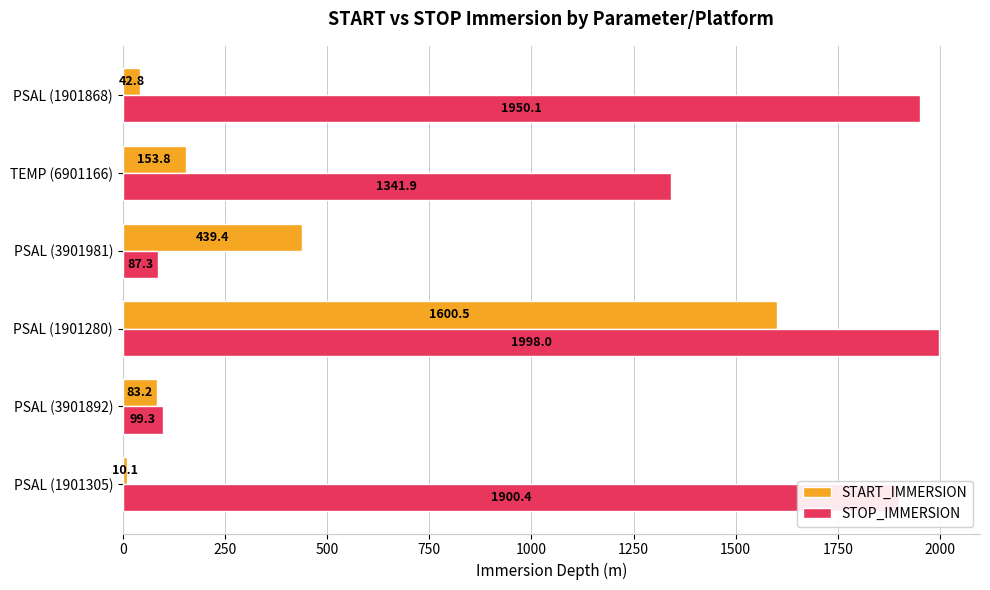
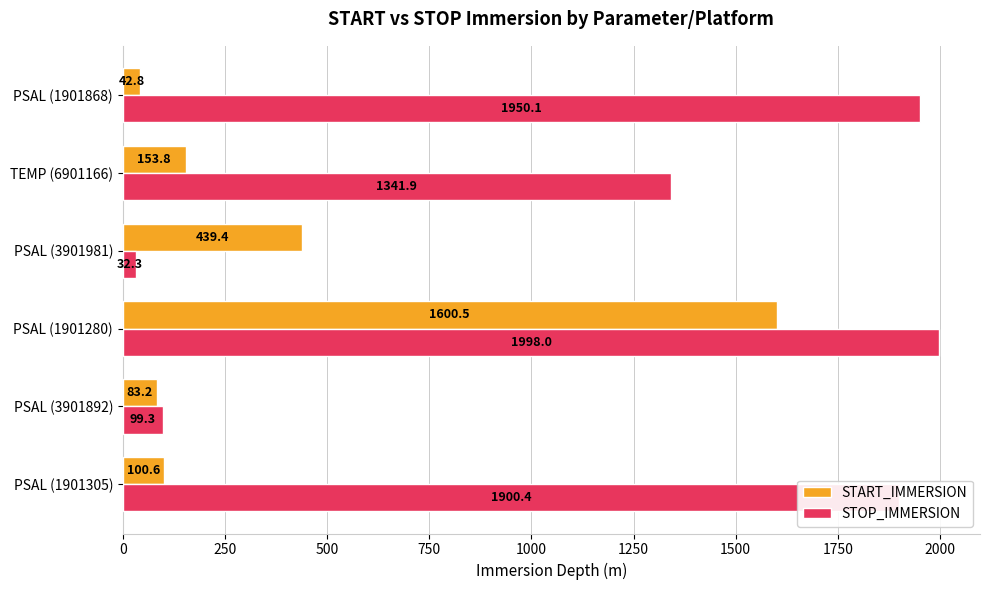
  {
    "START_IMMERSION": {
      "PSAL (1901868)": 42.8,
      "TEMP (6901166)": 153.8,
      "PSAL (3901981)": 439.4,
      "PSAL (1901280)": 1600.5,
      "PSAL (3901892)": 83.2,
-     "PSAL (1901305)": 10.1
+     "PSAL (1901305)": 100.6
    },
    "STOP_IMMERSION": {
      "PSAL (1901868)": 1950.1,
      "TEMP (6901166)": 1341.9,
-     "PSAL (3901981)": 87.3,
+     "PSAL (3901981)": 32.3,
      "PSAL (1901280)": 1998.0,
      "PSAL (3901892)": 99.3
    }
  }
